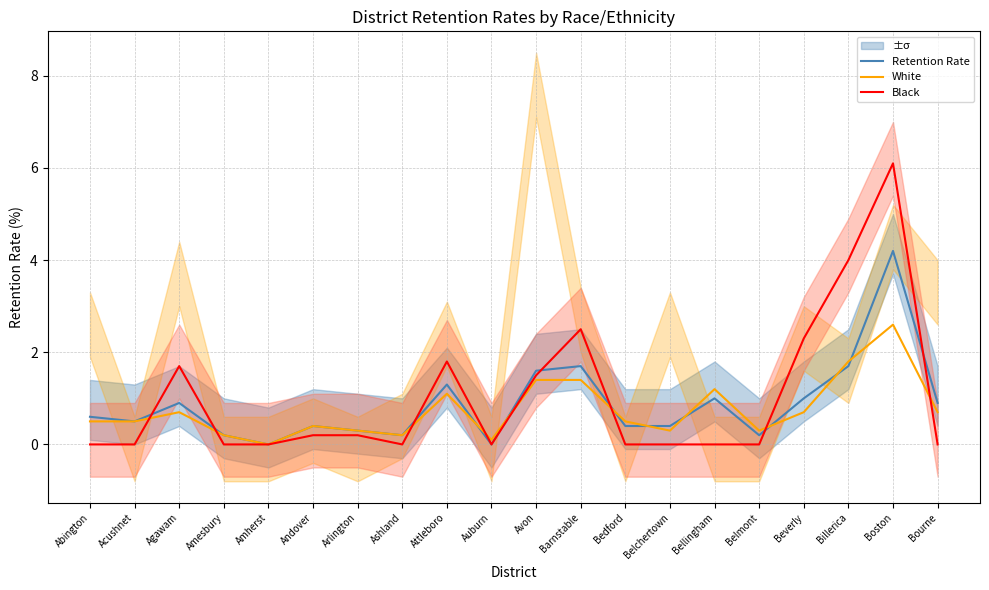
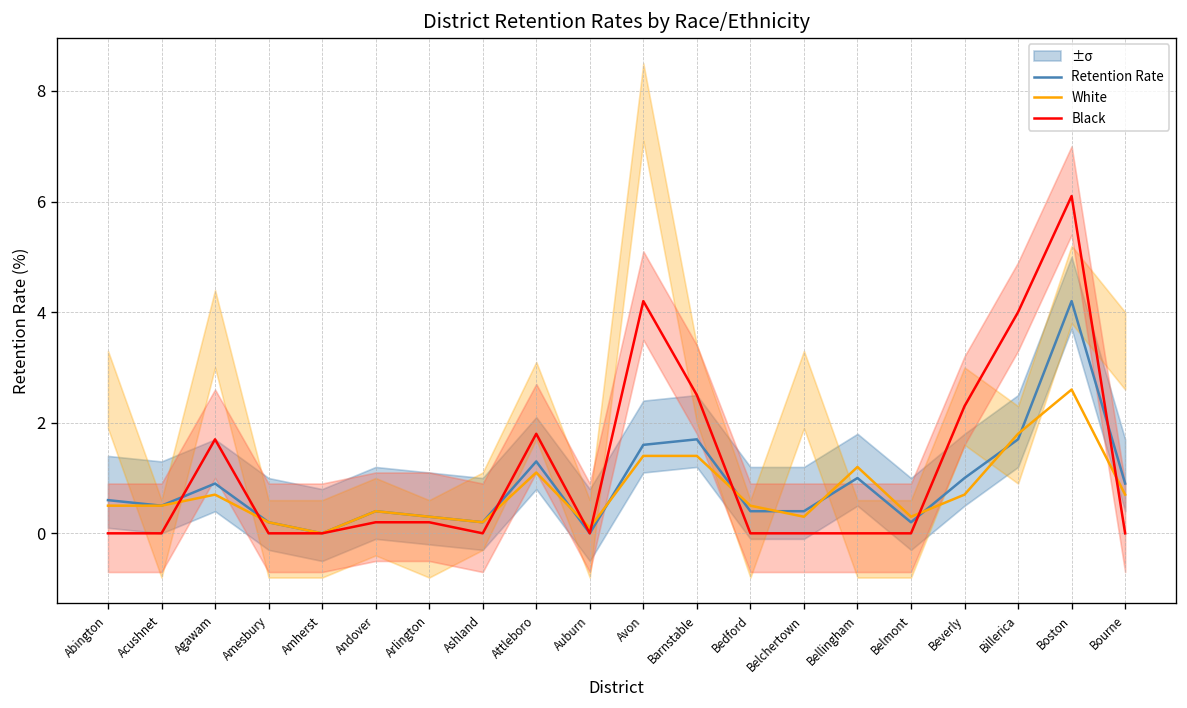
  {
    "Black": {
      "Abington": 0.0,
      "Acushnet": 0.0,
      "Amesbury": 0.0,
      "Andover": 0.2,
      "Arlington": 0.2,
      "Ashland": 0.0,
      "Attleboro": 1.8,
-     "Avon": 1.5,
+     "Avon": 4.2,
      "Bedford": 0.0,
      "Belchertown": 0.0,
      "Bellingham": 0.0,
      "Belmont": 0.0,
      "Beverly": 2.3,
      "Billerica": 4.0,
      "Boston": 6.1,
      "Bourne": 0.0
    }
  }
